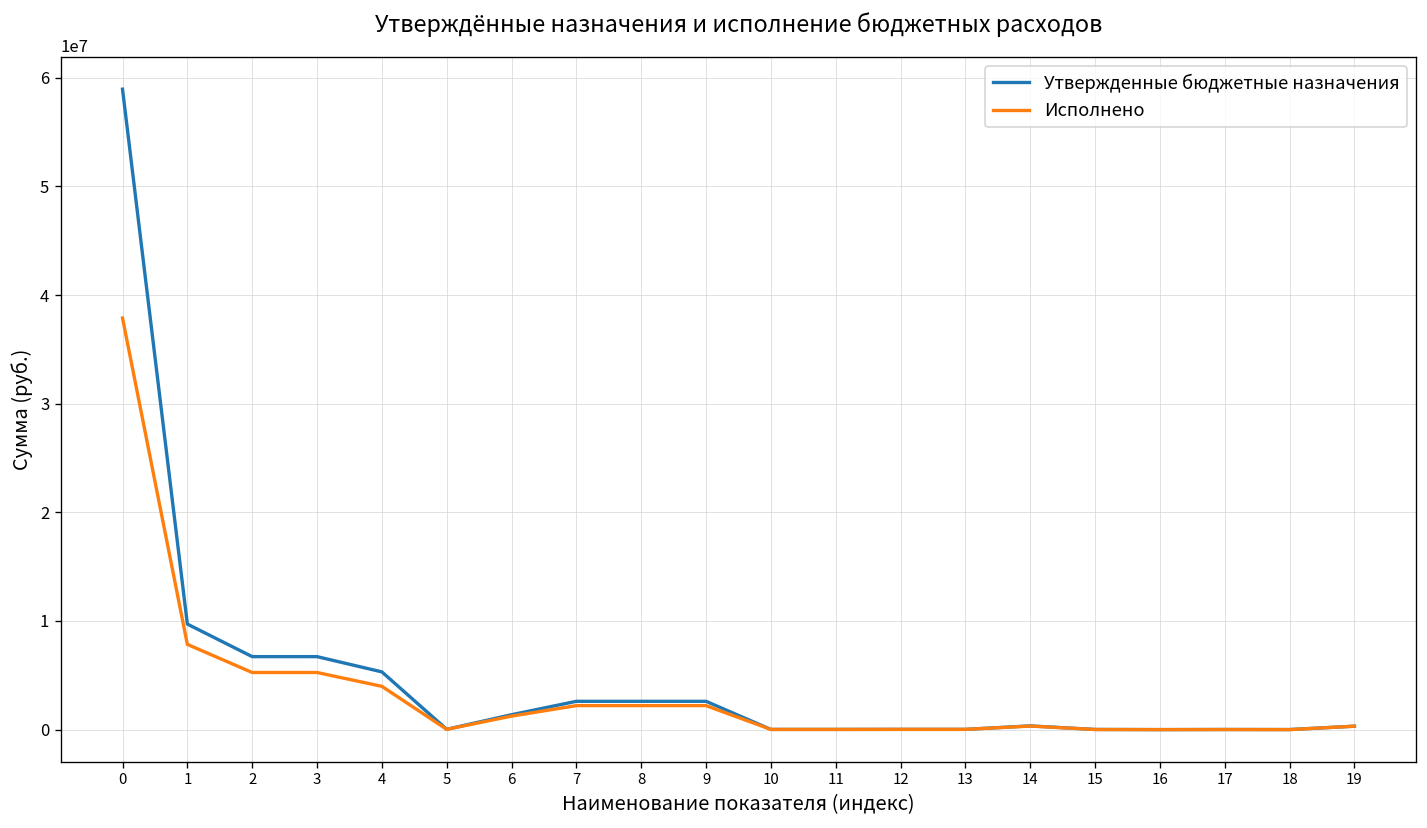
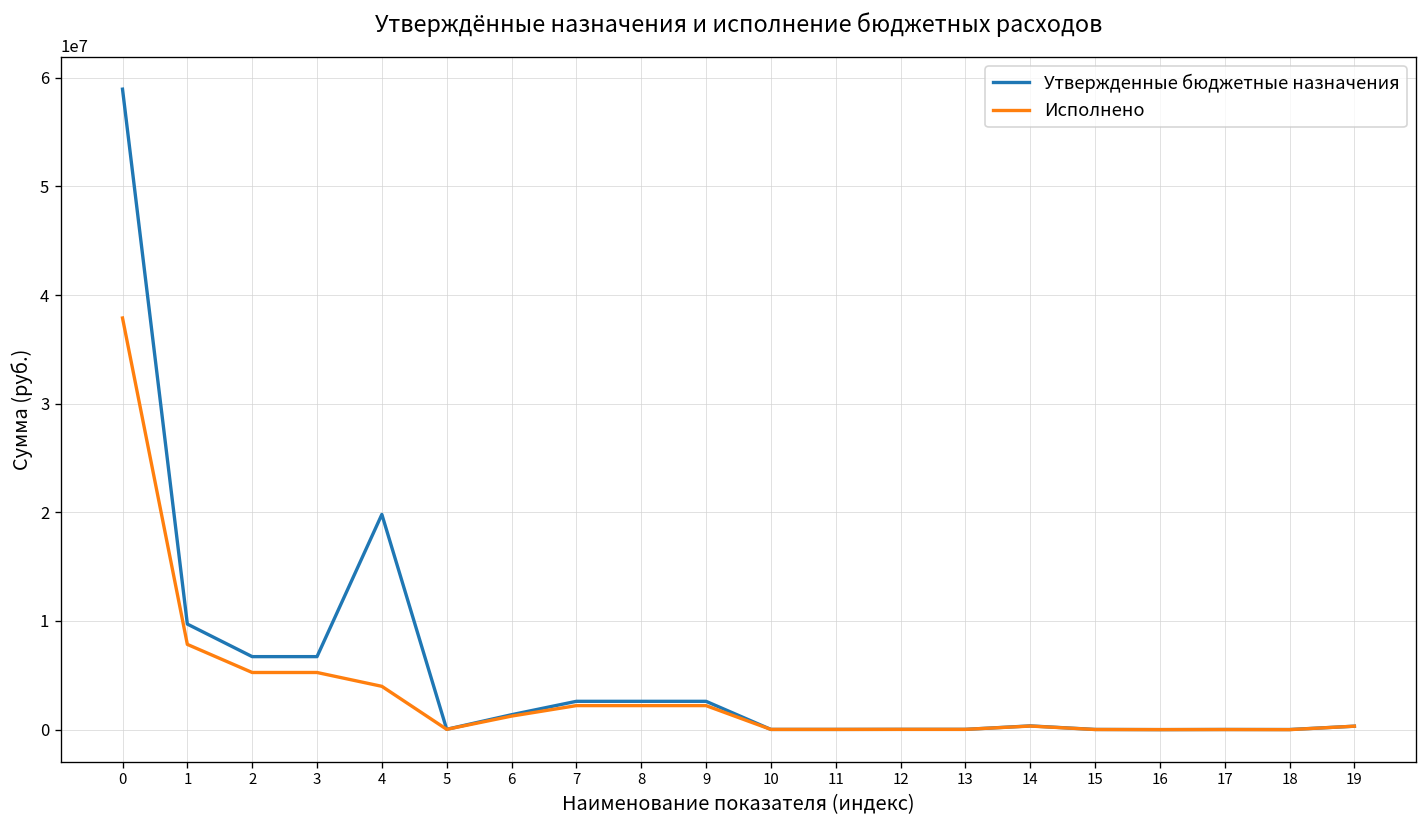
  {
    "Утвержденные бюджетные назначения": {
      "0": 59000000,
      "1": 10000000,
      "2": 7000000,
      "3": 7000000,
-     "4": 5000000,
+     "4": 20000000,
      "7": 3000000,
      "8": 3000000,
      "9": 3000000
    },
    "Исполнено": {
      "0": 38000000,
      "1": 8000000,
      "2": 5000000,
      "3": 5000000,
      "4": 4000000,
      "7": 2000000,
      "8": 2000000,
      "9": 2000000
    }
  }
